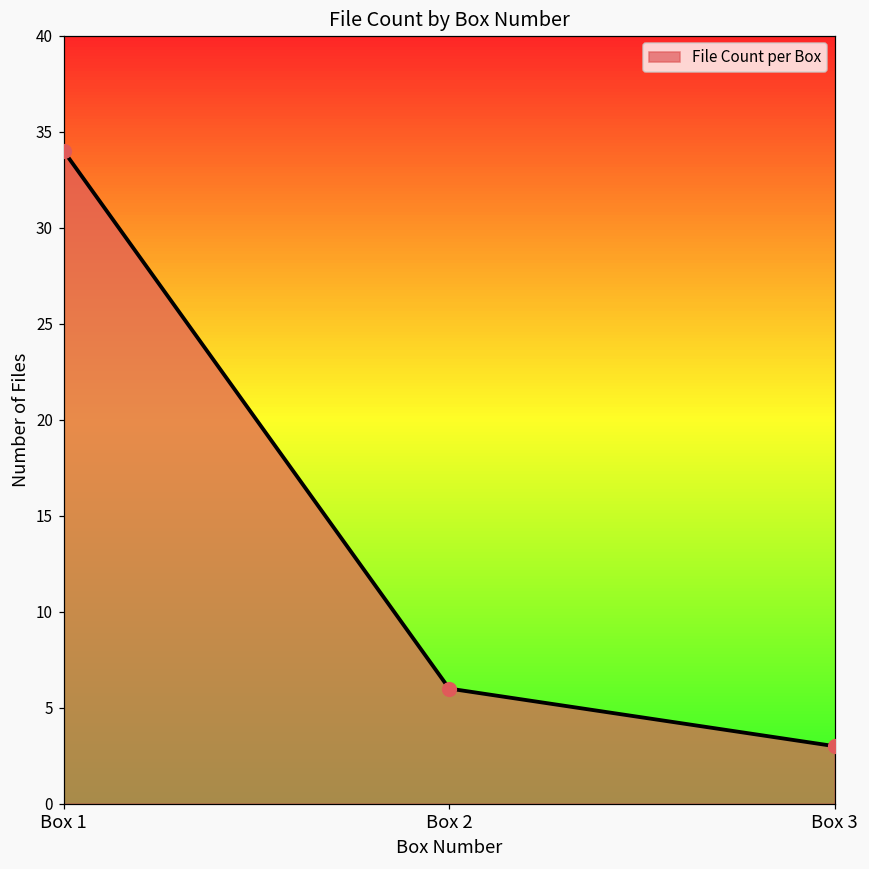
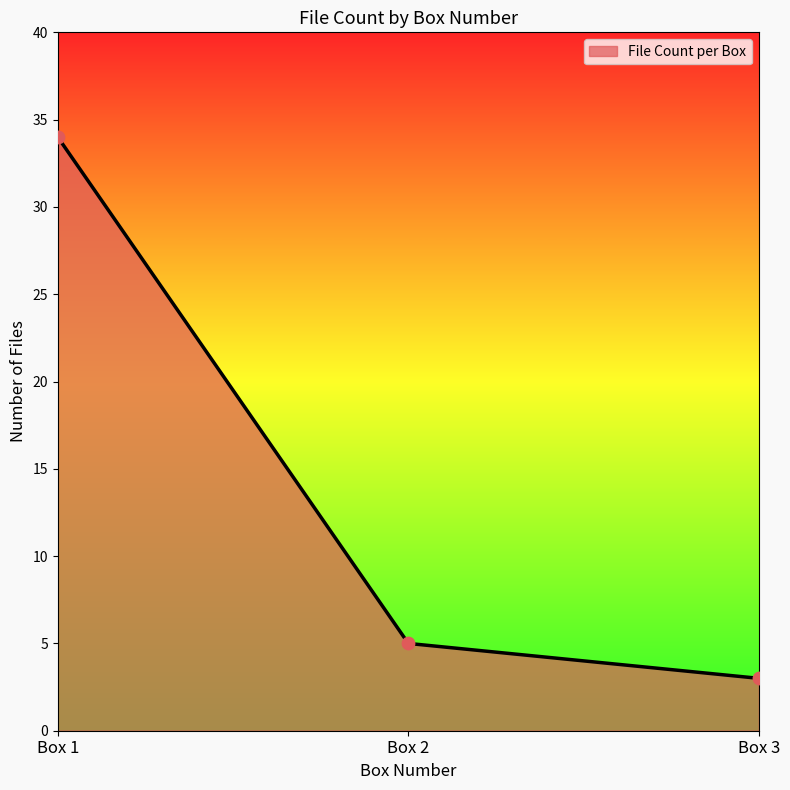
  {
    "Box 1": 34,
-   "Box 2": 6,
+   "Box 2": 5,
    "Box 3": 3
  }
